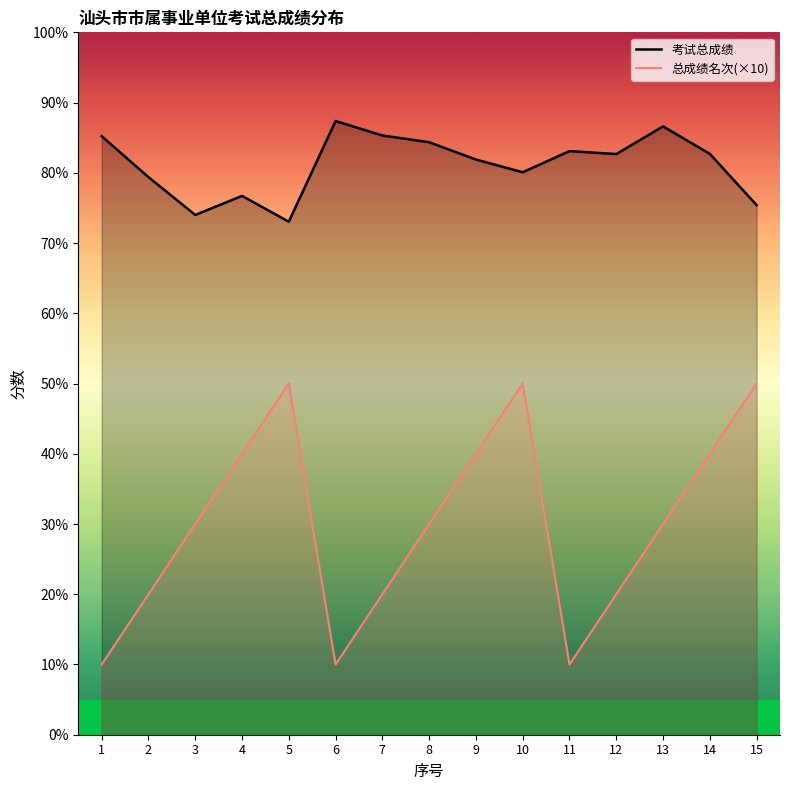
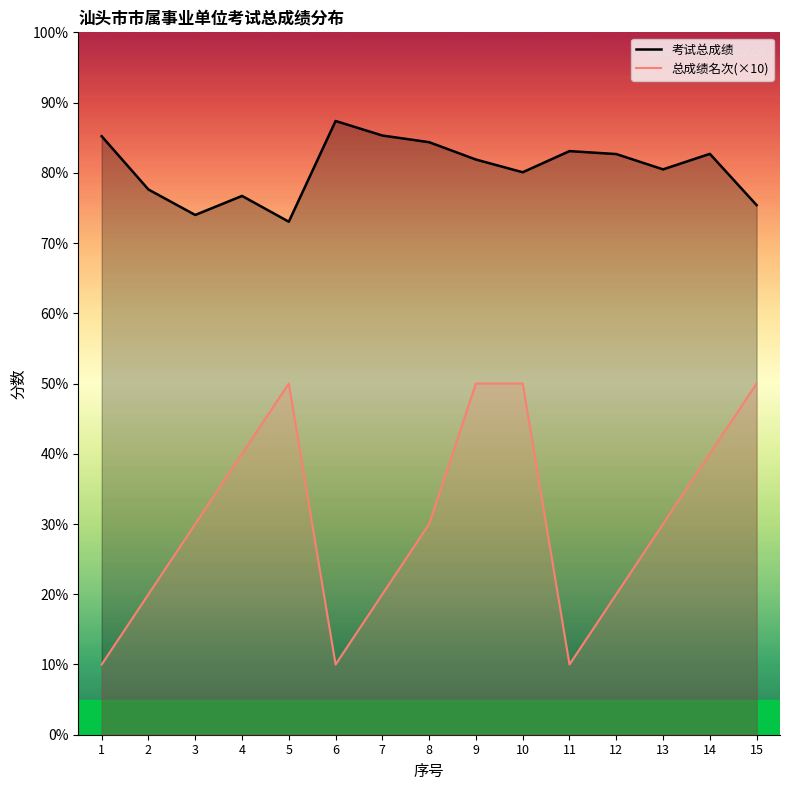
  {
    "考试总成绩": {
      "1": "85%",
-     "2": "79%",
+     "2": "78%",
      "3": "74%",
      "4": "77%",
      "5": "73%",
      "6": "87%",
      "7": "85%",
      "8": "84%",
      "9": "82%",
      "10": "80%",
      "11": "83%",
      "12": "83%",
-     "13": "87%",
+     "13": "80%",
      "14": "83%",
      "15": "75%"
    },
    "总成绩名次(×10)": {
      "1": "10%",
      "2": "20%",
      "3": "30%",
      "4": "40%",
      "5": "50%",
      "6": "10%",
      "7": "20%",
      "8": "30%",
-     "9": "40%",
+     "9": "50%",
      "10": "50%",
      "11": "10%",
      "12": "20%",
      "13": "30%",
      "14": "40%",
      "15": "50%"
    }
  }
